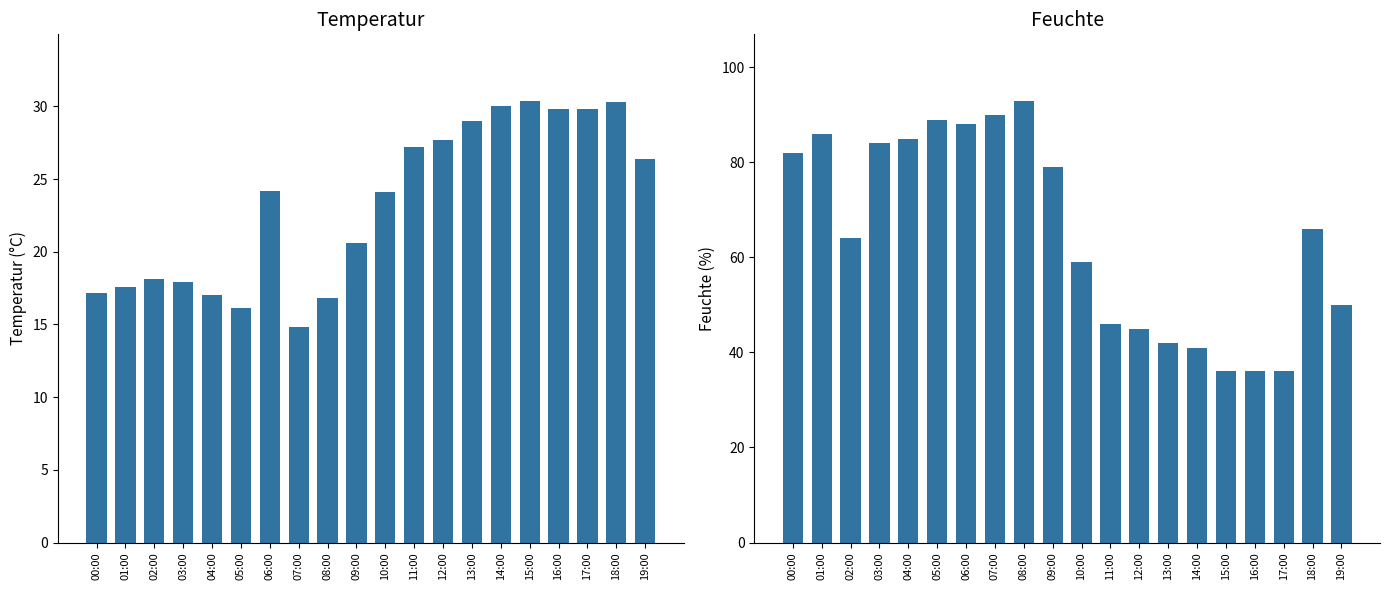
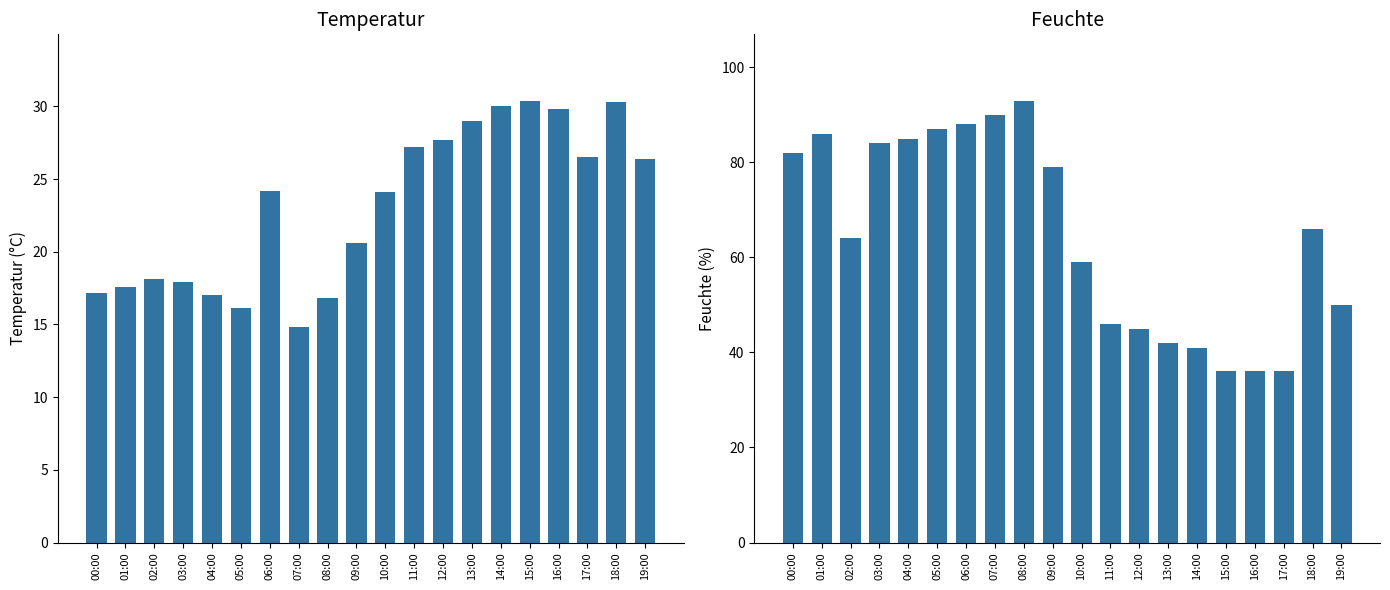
  {
    "Temperatur": {
      "00:00": 17.2,
      "01:00": 17.6,
      "02:00": 18.1,
      "03:00": 17.9,
      "04:00": 17.0,
      "05:00": 16.1,
      "06:00": 24.2,
      "07:00": 14.8,
      "08:00": 16.8,
      "09:00": 20.6,
      "10:00": 24.1,
      "11:00": 27.2,
      "12:00": 27.7,
      "13:00": 29.0,
      "14:00": 30.0,
      "15:00": 30.4,
      "16:00": 29.8,
-     "17:00": 29.8,
+     "17:00": 26.5,
      "18:00": 30.3,
      "19:00": 26.4
    },
    "Feuchte": {
      "00:00": 82,
      "01:00": 86,
      "02:00": 64,
      "03:00": 84,
      "04:00": 85,
-     "05:00": 89,
+     "05:00": 87,
      "06:00": 88,
      "07:00": 90,
      "08:00": 93,
      "09:00": 79,
      "10:00": 59,
      "11:00": 46,
      "12:00": 45,
      "13:00": 42,
      "14:00": 41,
      "15:00": 36,
      "16:00": 36,
      "17:00": 36,
      "18:00": 66,
      "19:00": 50
    }
  }
